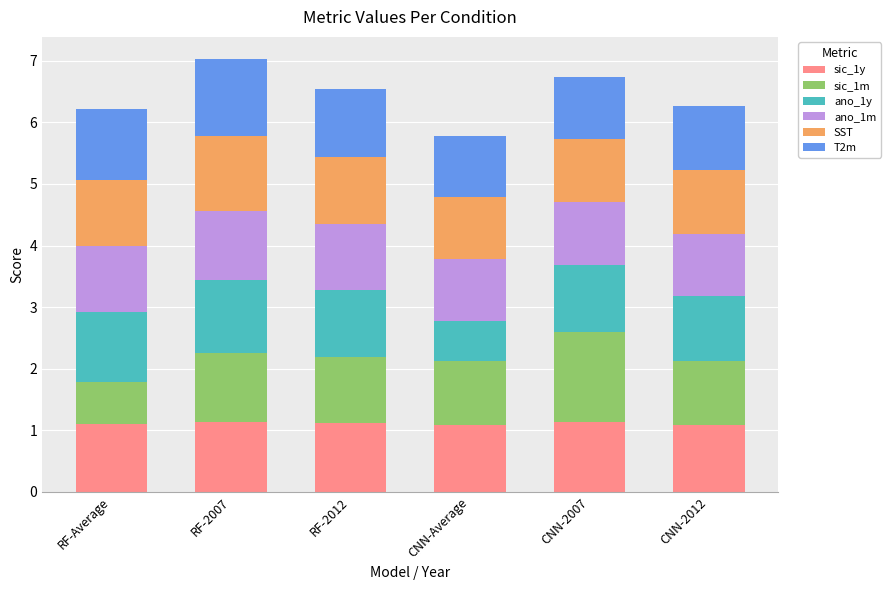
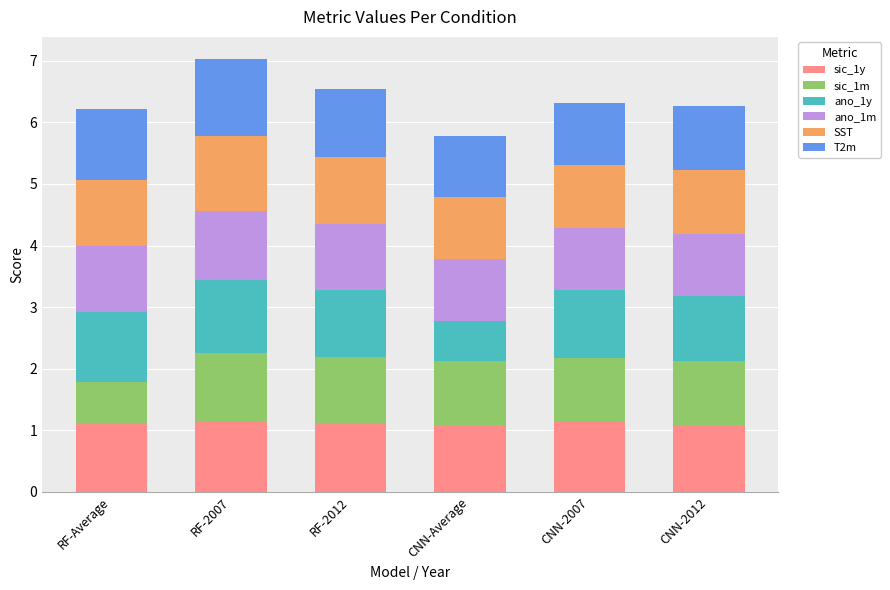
  {
    "sic_1m": {
      "RF-Average": 0.7,
      "RF-2007": 1.1,
      "RF-2012": 1.1,
      "CNN-Average": 1.0,
-     "CNN-2007": 1.5,
+     "CNN-2007": 1.0,
      "CNN-2012": 1.1
    },
    "ano_1y": {
      "RF-Average": 1.1,
      "RF-2007": 1.2,
      "RF-2012": 1.1,
      "CNN-Average": 0.6,
      "CNN-2007": 1.1,
      "CNN-2012": 1.0
    },
    "ano_1m": {
      "RF-Average": 1.1,
      "RF-2007": 1.1,
      "RF-2012": 1.1,
      "CNN-Average": 1.0,
      "CNN-2007": 1.0,
      "CNN-2012": 1.0
    },
    "T2m": {
      "RF-Average": 1.1,
      "RF-2007": 1.3,
      "RF-2012": 1.1,
      "CNN-Average": 1.0,
      "CNN-2007": 1.0,
      "CNN-2012": 1.0
    }
  }
